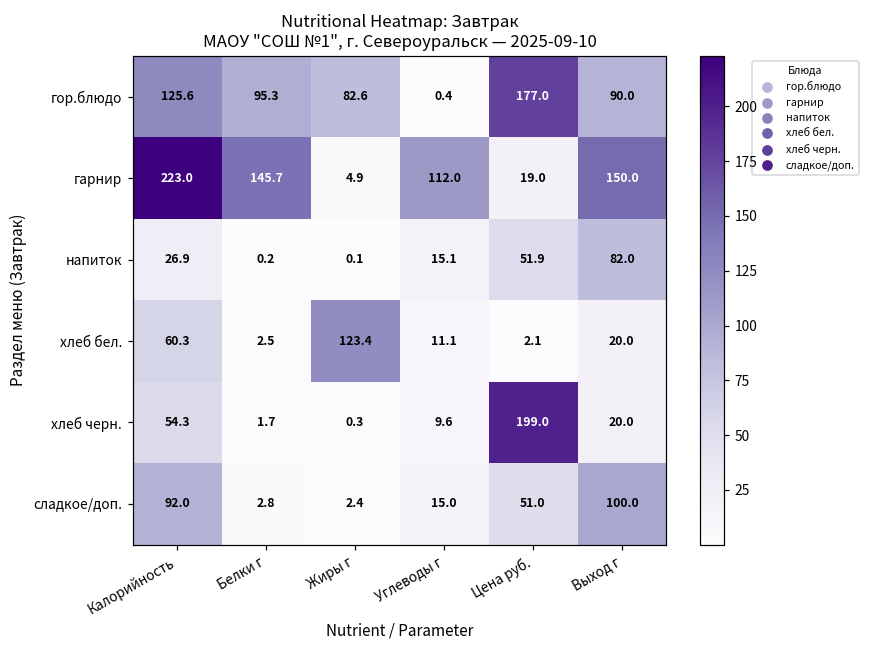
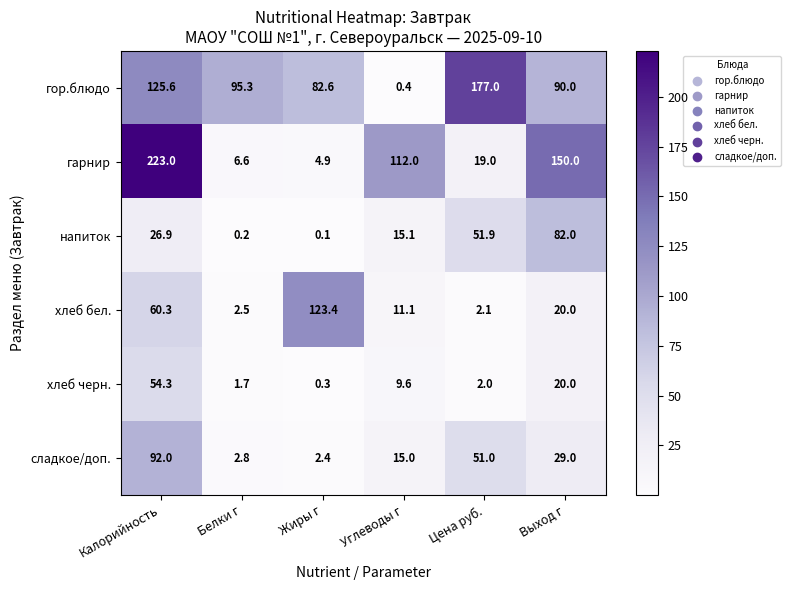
  {
    "гор.блюдо": {
      "Калорийность": 125.6,
      "Белки г": 95.3,
      "Жиры г": 82.6,
      "Углеводы г": 0.4,
      "Цена руб.": 177.0,
      "Выход г": 90.0
    },
    "гарнир": {
      "Калорийность": 223.0,
-     "Белки г": 145.7,
+     "Белки г": 6.6,
      "Жиры г": 4.9,
      "Углеводы г": 112.0,
      "Цена руб.": 19.0,
      "Выход г": 150.0
    },
    "напиток": {
      "Калорийность": 26.9,
      "Белки г": 0.2,
      "Жиры г": 0.1,
      "Углеводы г": 15.1,
      "Цена руб.": 51.9,
      "Выход г": 82.0
    },
    "хлеб бел.": {
      "Калорийность": 60.3,
      "Белки г": 2.5,
      "Жиры г": 123.4,
      "Углеводы г": 11.1,
      "Цена руб.": 2.1,
      "Выход г": 20.0
    },
    "хлеб черн.": {
      "Калорийность": 54.3,
      "Белки г": 1.7,
      "Жиры г": 0.3,
      "Углеводы г": 9.6,
-     "Цена руб.": 199.0,
+     "Цена руб.": 2.0,
      "Выход г": 20.0
    },
    "сладкое/доп.": {
      "Калорийность": 92.0,
      "Белки г": 2.8,
      "Жиры г": 2.4,
      "Углеводы г": 15.0,
      "Цена руб.": 51.0,
-     "Выход г": 100.0
+     "Выход г": 29.0
    }
  }
